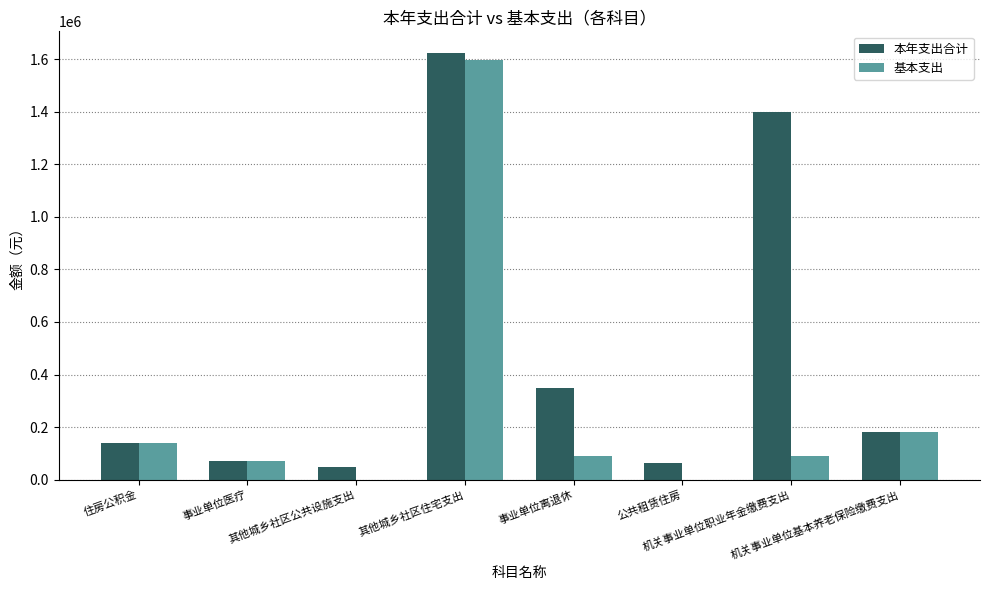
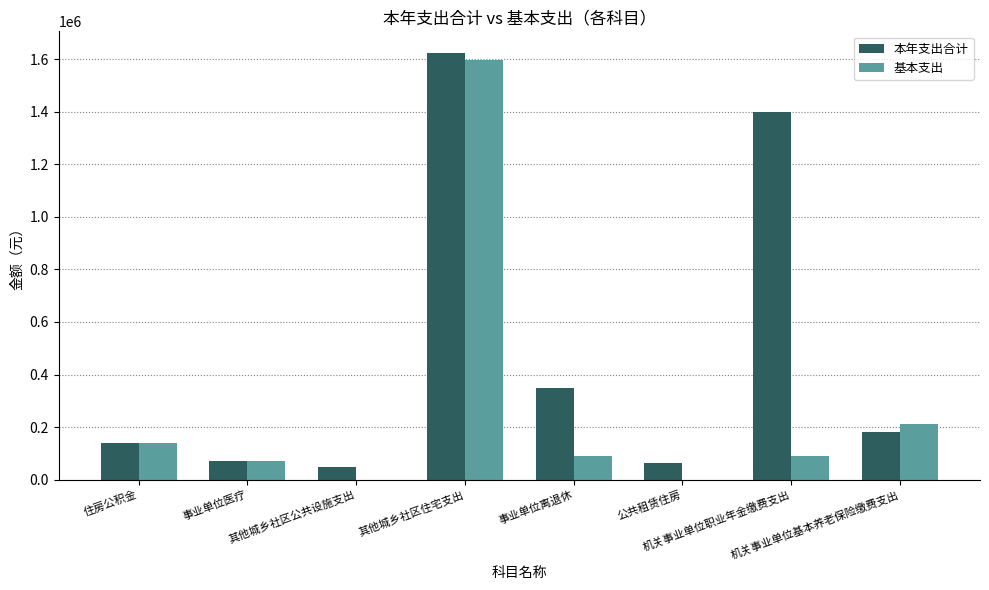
  {
    "本年支出合计": {
      "住房公积金": 140000,
      "事业单位医疗": 70000,
      "其他城乡社区公共设施支出": 50000,
      "其他城乡社区住宅支出": 1620000,
      "事业单位离退休": 350000,
      "公共租赁住房": 70000,
      "机关事业单位职业年金缴费支出": 1400000,
      "机关事业单位基本养老保险缴费支出": 180000
    },
    "基本支出": {
      "住房公积金": 140000,
      "事业单位医疗": 70000,
      "其他城乡社区公共设施支出": 0,
      "其他城乡社区住宅支出": 1600000,
      "事业单位离退休": 90000,
      "公共租赁住房": 0,
      "机关事业单位职业年金缴费支出": 90000,
-     "机关事业单位基本养老保险缴费支出": 180000
+     "机关事业单位基本养老保险缴费支出": 210000
    }
  }
